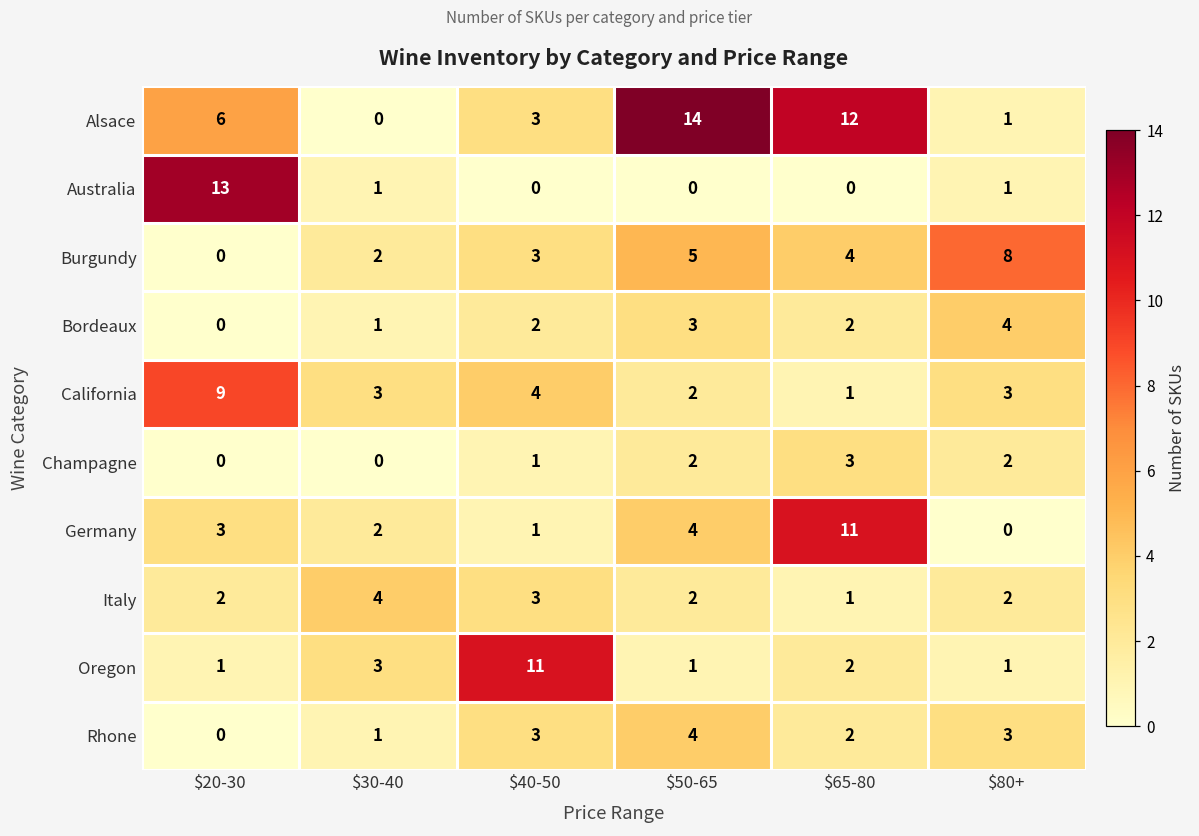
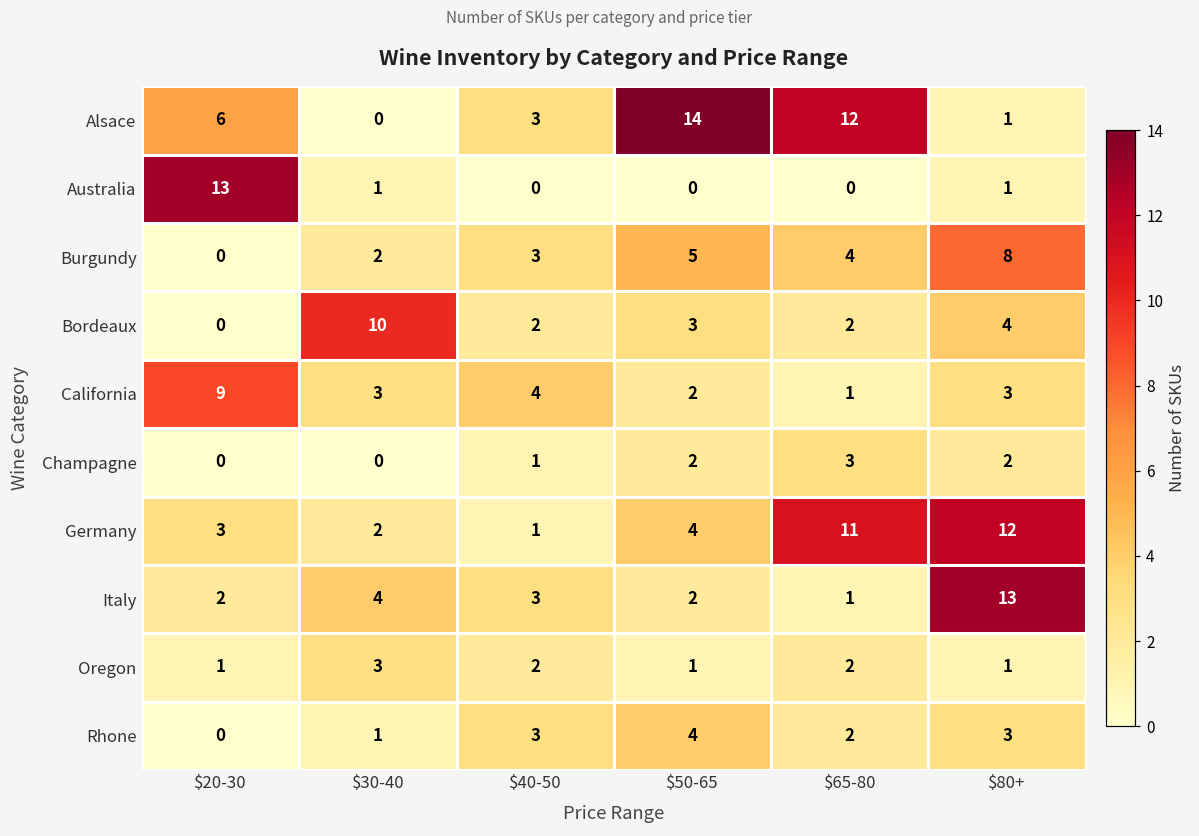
  {
    "Alsace": {
      "$20-30": 6,
      "$30-40": 0,
      "$40-50": 3,
      "$50-65": 14,
      "$65-80": 12,
      "$80+": 1
    },
    "Australia": {
      "$20-30": 13,
      "$30-40": 1,
      "$40-50": 0,
      "$50-65": 0,
      "$65-80": 0,
      "$80+": 1
    },
    "Burgundy": {
      "$20-30": 0,
      "$30-40": 2,
      "$40-50": 3,
      "$50-65": 5,
      "$65-80": 4,
      "$80+": 8
    },
    "Bordeaux": {
      "$20-30": 0,
-     "$30-40": 1,
+     "$30-40": 10,
      "$40-50": 2,
      "$50-65": 3,
      "$65-80": 2,
      "$80+": 4
    },
    "California": {
      "$20-30": 9,
      "$30-40": 3,
      "$40-50": 4,
      "$50-65": 2,
      "$65-80": 1,
      "$80+": 3
    },
    "Champagne": {
      "$20-30": 0,
      "$30-40": 0,
      "$40-50": 1,
      "$50-65": 2,
      "$65-80": 3,
      "$80+": 2
    },
    "Germany": {
      "$20-30": 3,
      "$30-40": 2,
      "$40-50": 1,
      "$50-65": 4,
      "$65-80": 11,
-     "$80+": 0
+     "$80+": 12
    },
    "Italy": {
      "$20-30": 2,
      "$30-40": 4,
      "$40-50": 3,
      "$50-65": 2,
      "$65-80": 1,
-     "$80+": 2
+     "$80+": 13
    },
    "Oregon": {
      "$20-30": 1,
      "$30-40": 3,
-     "$40-50": 11,
+     "$40-50": 2,
      "$50-65": 1,
      "$65-80": 2,
      "$80+": 1
    },
    "Rhone": {
      "$20-30": 0,
      "$30-40": 1,
      "$40-50": 3,
      "$50-65": 4,
      "$65-80": 2,
      "$80+": 3
    }
  }
